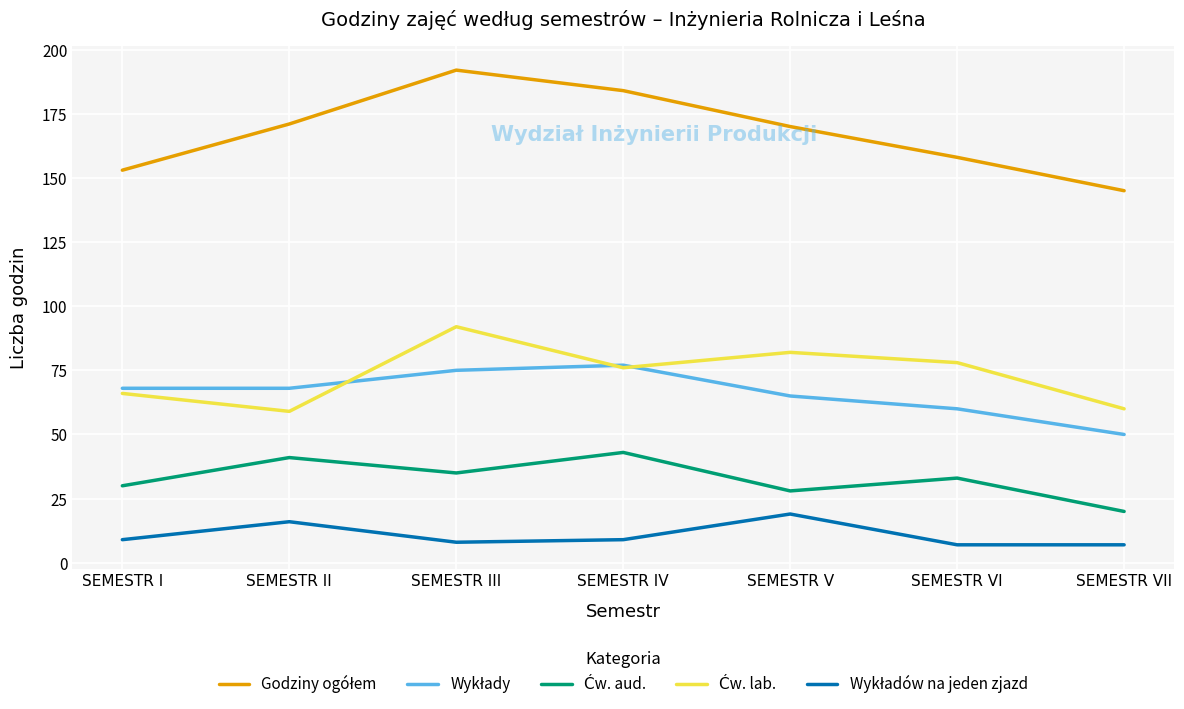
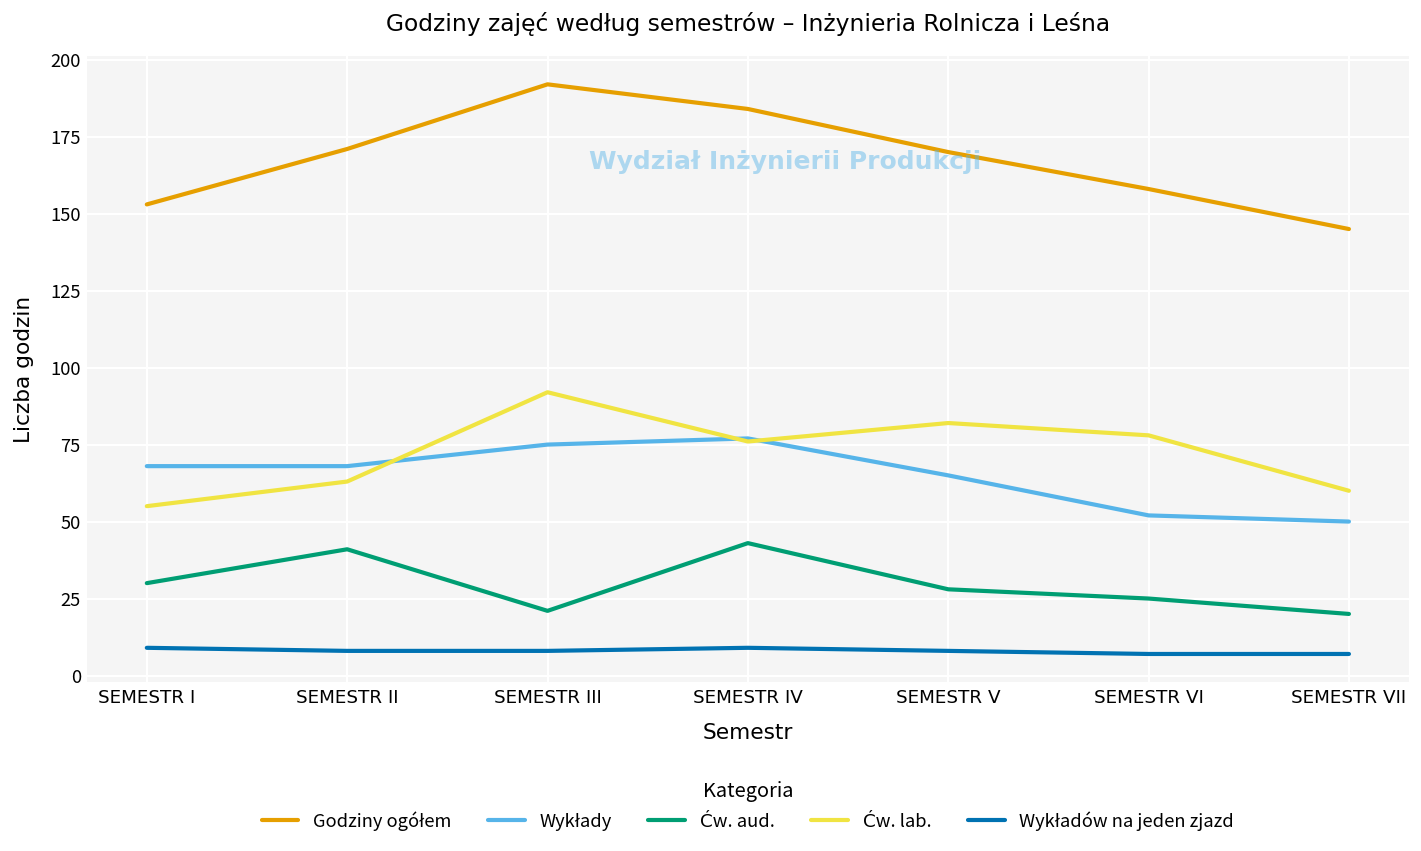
  {
    "Godziny ogółem": {
      "SEMESTR I": 153,
      "SEMESTR II": 171,
      "SEMESTR III": 192,
      "SEMESTR IV": 184,
      "SEMESTR V": 170,
      "SEMESTR VI": 158,
      "SEMESTR VII": 145
    },
    "Wykłady": {
      "SEMESTR I": 68,
      "SEMESTR II": 68,
      "SEMESTR III": 75,
      "SEMESTR V": 65,
-     "SEMESTR VI": 60,
+     "SEMESTR VI": 52,
      "SEMESTR VII": 50
    },
    "Ćw. aud.": {
      "SEMESTR I": 30,
      "SEMESTR II": 41,
-     "SEMESTR III": 35,
+     "SEMESTR III": 21,
      "SEMESTR IV": 43,
      "SEMESTR V": 28,
-     "SEMESTR VI": 33,
+     "SEMESTR VI": 25,
      "SEMESTR VII": 20
    },
    "Ćw. lab.": {
-     "SEMESTR I": 66,
-     "SEMESTR II": 59,
+     "SEMESTR I": 55,
+     "SEMESTR II": 63,
      "SEMESTR III": 92,
      "SEMESTR V": 82,
      "SEMESTR VI": 78,
      "SEMESTR VII": 60
    },
    "Wykładów na jeden zjazd": {
      "SEMESTR I": 9,
-     "SEMESTR II": 16,
+     "SEMESTR II": 8,
      "SEMESTR III": 8,
      "SEMESTR IV": 9,
-     "SEMESTR V": 19,
+     "SEMESTR V": 8,
      "SEMESTR VI": 7,
      "SEMESTR VII": 7
    }
  }
